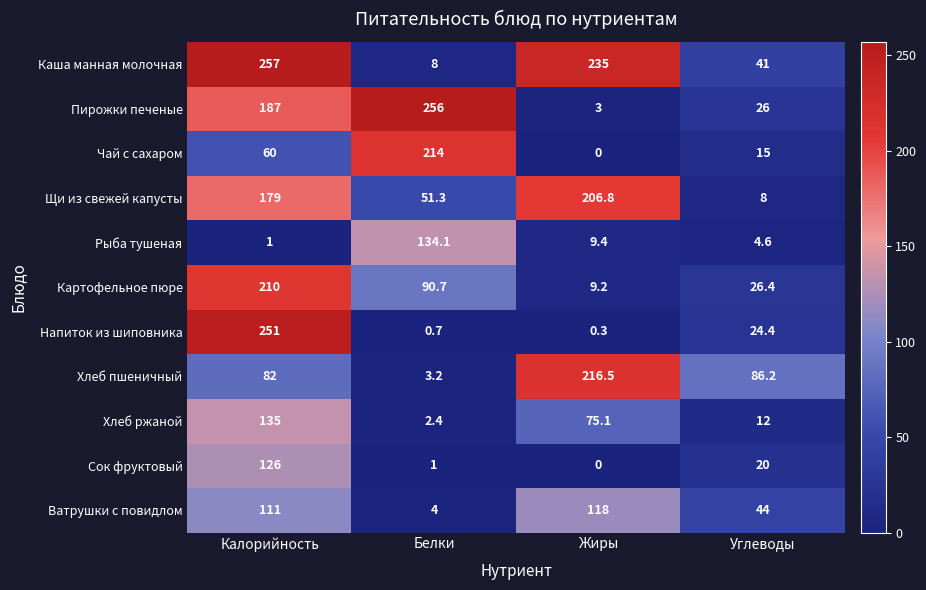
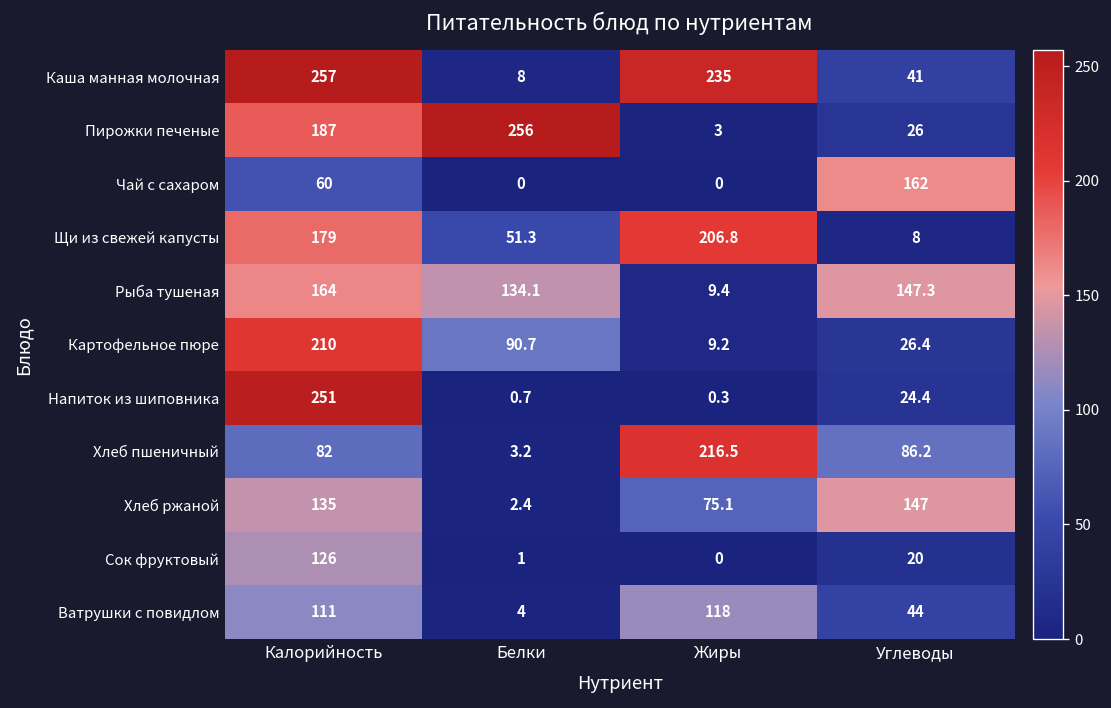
  {
    "Каша манная молочная": {
      "Калорийность": 257,
      "Белки": 8,
      "Жиры": 235,
      "Углеводы": 41
    },
    "Пирожки печеные": {
      "Калорийность": 187,
      "Белки": 256,
      "Жиры": 3,
      "Углеводы": 26
    },
    "Чай с сахаром": {
      "Калорийность": 60,
-     "Белки": 214,
+     "Белки": 0,
      "Жиры": 0,
-     "Углеводы": 15
+     "Углеводы": 162
    },
    "Щи из свежей капусты": {
      "Калорийность": 179,
      "Белки": 51.3,
      "Жиры": 206.8,
      "Углеводы": 8
    },
    "Рыба тушеная": {
-     "Калорийность": 1,
+     "Калорийность": 164,
      "Белки": 134.1,
      "Жиры": 9.4,
-     "Углеводы": 4.6
+     "Углеводы": 147.3
    },
    "Картофельное пюре": {
      "Калорийность": 210,
      "Белки": 90.7,
      "Жиры": 9.2,
      "Углеводы": 26.4
    },
    "Напиток из шиповника": {
      "Калорийность": 251,
      "Белки": 0.7,
      "Жиры": 0.3,
      "Углеводы": 24.4
    },
    "Хлеб пшеничный": {
      "Калорийность": 82,
      "Белки": 3.2,
      "Жиры": 216.5,
      "Углеводы": 86.2
    },
    "Хлеб ржаной": {
      "Калорийность": 135,
      "Белки": 2.4,
      "Жиры": 75.1,
-     "Углеводы": 12
+     "Углеводы": 147
    },
    "Сок фруктовый": {
      "Калорийность": 126,
      "Белки": 1,
      "Жиры": 0,
      "Углеводы": 20
    },
    "Ватрушки с повидлом": {
      "Калорийность": 111,
      "Белки": 4,
      "Жиры": 118,
      "Углеводы": 44
    }
  }
